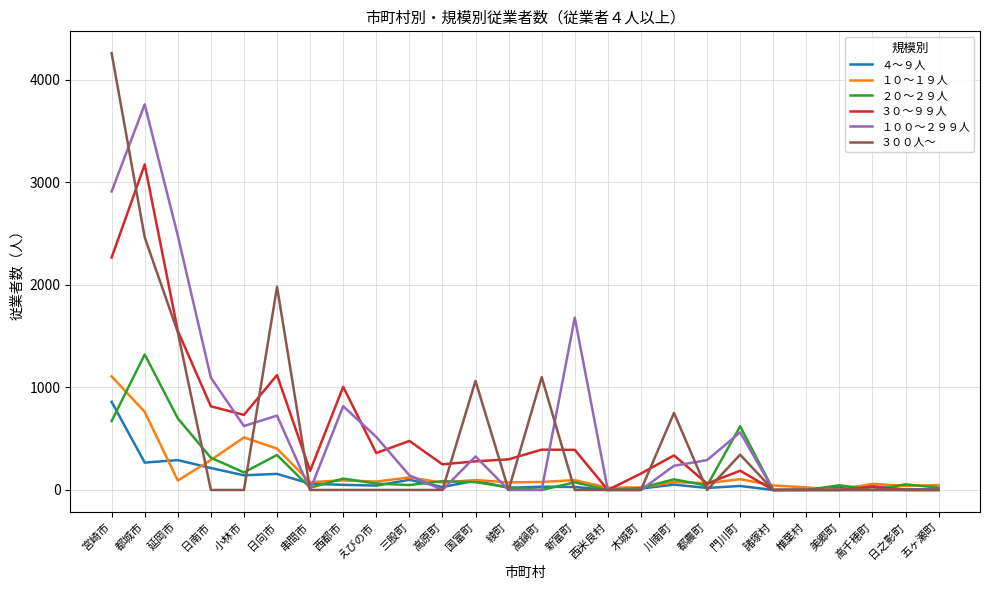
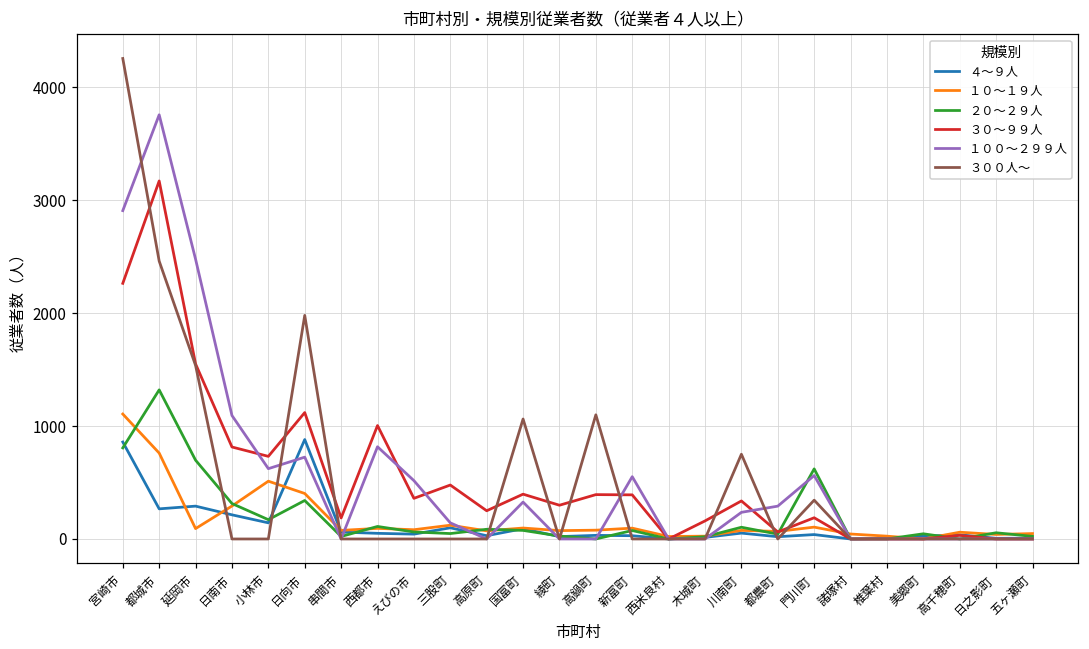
  {
    "４～９人": {
      "宮崎市": 860,
      "都城市": 270,
      "延岡市": 290,
      "日南市": 210,
      "小林市": 140,
-     "日向市": 160,
+     "日向市": 880,
      "西都市": 50,
      "高原町": 30,
      "高鍋町": 30,
      "新富町": 30,
      "門川町": 40
    },
    "１０～１９人": {
      "宮崎市": 1110,
      "都城市": 760,
      "延岡市": 90,
      "小林市": 510,
      "日向市": 400,
      "綾町": 70,
      "高鍋町": 80,
      "門川町": 110,
      "諸塚村": 40
    },
    "２０～２９人": {
-     "宮崎市": 670,
+     "宮崎市": 810,
      "都城市": 1320,
      "延岡市": 700,
      "小林市": 170,
      "日向市": 340,
      "三股町": 50,
      "川南町": 100,
      "門川町": 620
    },
    "３０～９９人": {
      "宮崎市": 2270,
      "都城市": 3170,
      "日南市": 820,
      "小林市": 730,
      "日向市": 1120,
      "串間市": 190,
      "西都市": 1010,
      "えびの市": 360,
      "三股町": 480,
      "高原町": 250,
-     "国富町": 280,
+     "国富町": 400,
      "綾町": 300,
      "高鍋町": 390,
      "新富町": 390,
      "木城町": 160,
      "川南町": 340,
      "門川町": 190
    },
    "１００～２９９人": {
      "宮崎市": 2910,
      "都城市": 3760,
      "延岡市": 2480,
      "日南市": 1090,
      "小林市": 620,
      "日向市": 730,
      "西都市": 820,
      "えびの市": 520,
      "国富町": 330,
-     "新富町": 1680,
+     "新富町": 550,
      "川南町": 240,
      "都農町": 290,
      "門川町": 560
    },
    "３００人～": {
      "宮崎市": 4260,
      "都城市": 2460,
      "日南市": 0,
      "小林市": 0,
      "日向市": 1980,
      "西都市": 0,
      "えびの市": 0,
      "三股町": 0,
      "国富町": 1060,
      "高鍋町": 1100,
      "新富町": 0,
      "川南町": 750,
      "門川町": 340
    }
  }
